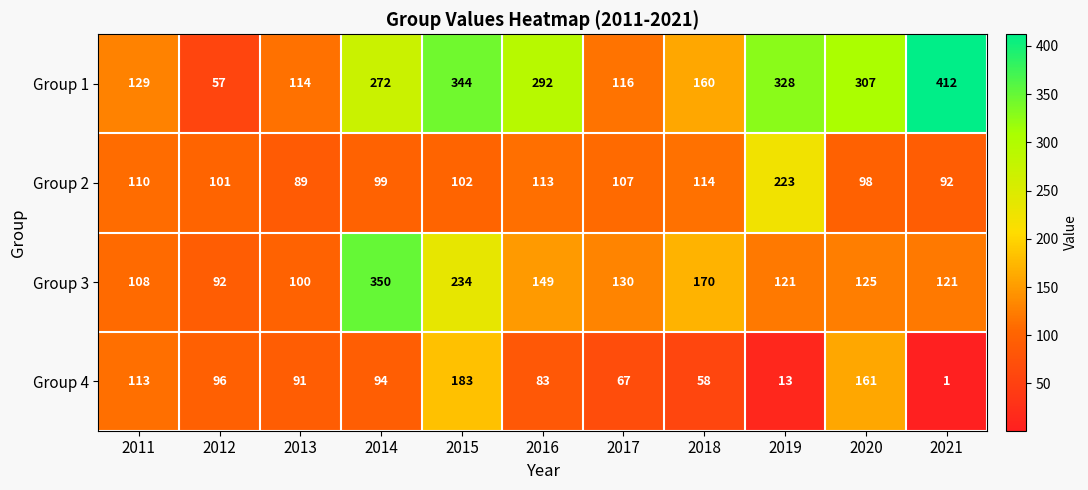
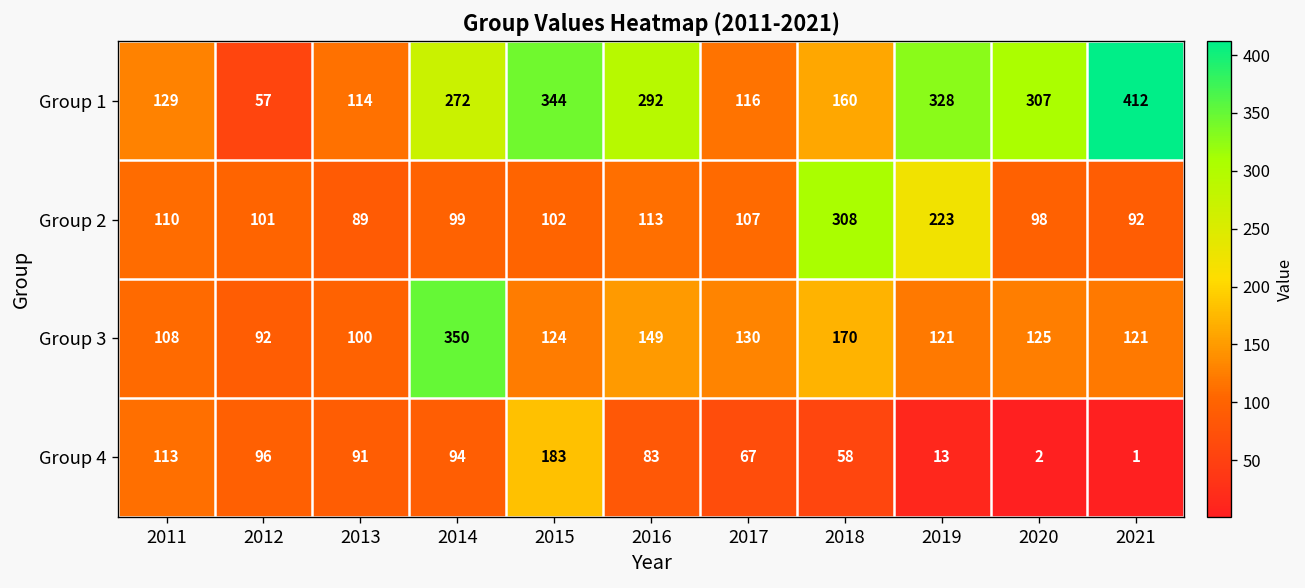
  {
    "Group 1": {
      "2011": 129,
      "2012": 57,
      "2013": 114,
      "2014": 272,
      "2015": 344,
      "2016": 292,
      "2017": 116,
      "2018": 160,
      "2019": 328,
      "2020": 307,
      "2021": 412
    },
    "Group 2": {
      "2011": 110,
      "2012": 101,
      "2013": 89,
      "2014": 99,
      "2015": 102,
      "2016": 113,
      "2017": 107,
-     "2018": 114,
+     "2018": 308,
      "2019": 223,
      "2020": 98,
      "2021": 92
    },
    "Group 3": {
      "2011": 108,
      "2012": 92,
      "2013": 100,
      "2014": 350,
-     "2015": 234,
+     "2015": 124,
      "2016": 149,
      "2017": 130,
      "2018": 170,
      "2019": 121,
      "2020": 125,
      "2021": 121
    },
    "Group 4": {
      "2011": 113,
      "2012": 96,
      "2013": 91,
      "2014": 94,
      "2015": 183,
      "2016": 83,
      "2017": 67,
      "2018": 58,
      "2019": 13,
-     "2020": 161,
+     "2020": 2,
      "2021": 1
    }
  }
